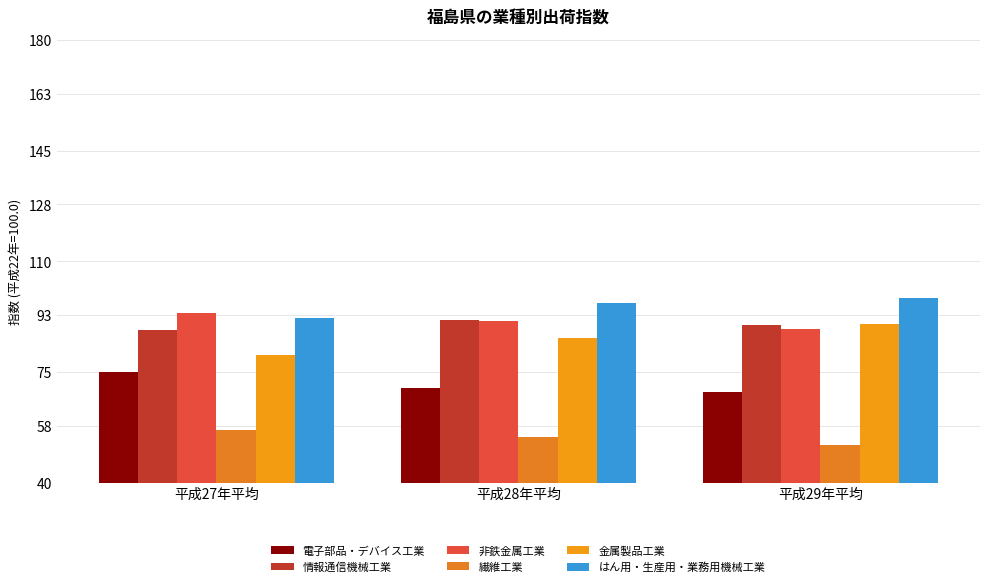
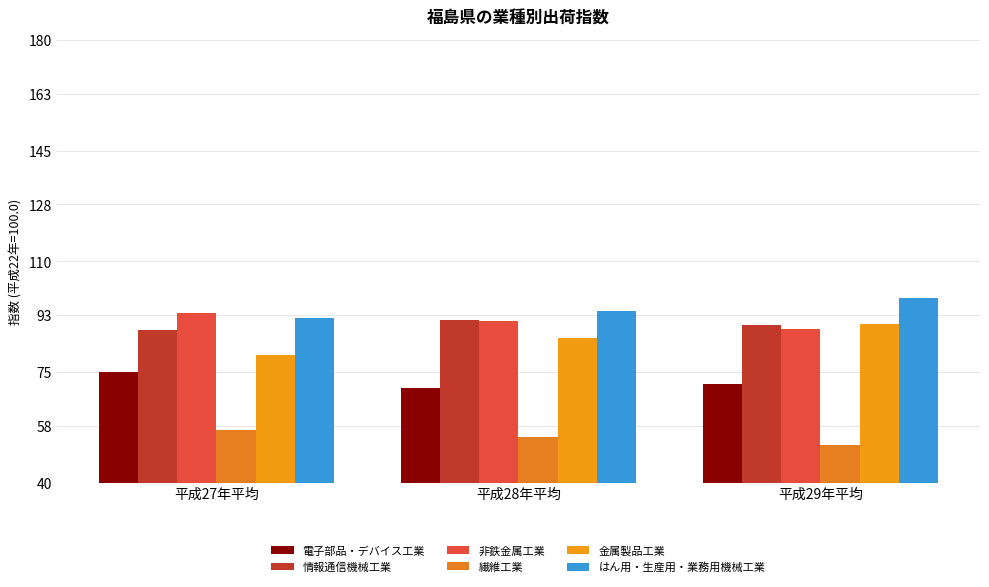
  {
    "電子部品・デバイス工業": {
      "平成27年平均": 75,
      "平成28年平均": 70,
-     "平成29年平均": 69
+     "平成29年平均": 71
    },
    "はん用・生産用・業務用機械工業": {
      "平成27年平均": 92,
-     "平成28年平均": 97,
+     "平成28年平均": 94,
      "平成29年平均": 98
    }
  }
